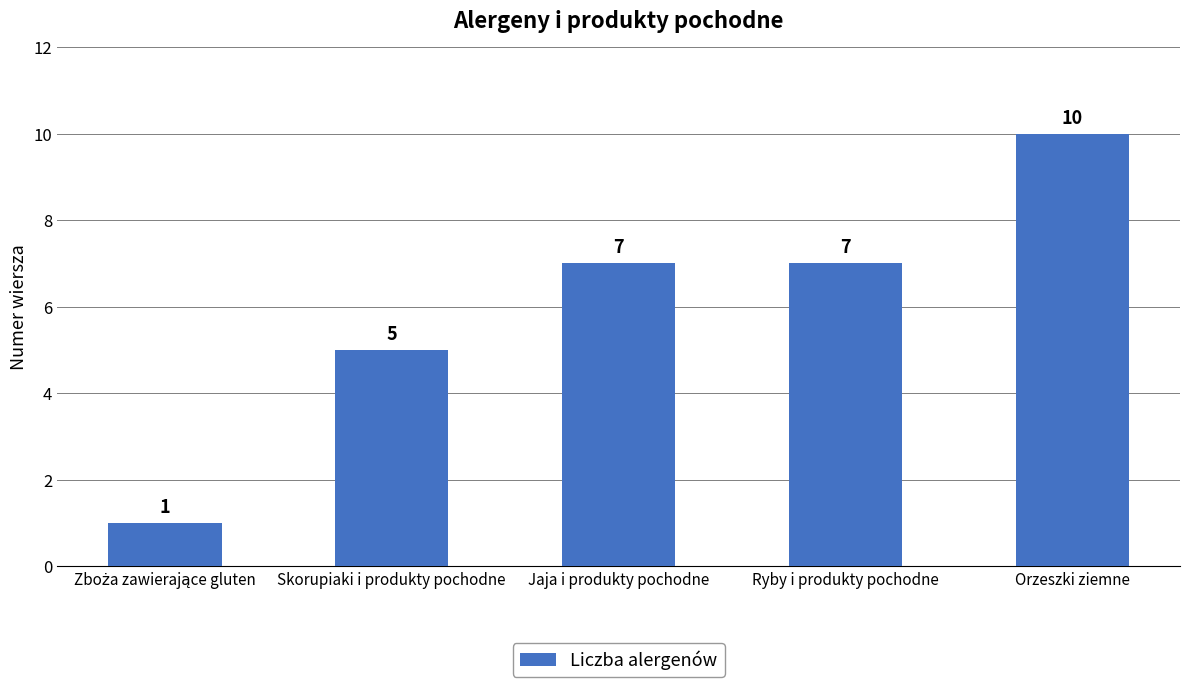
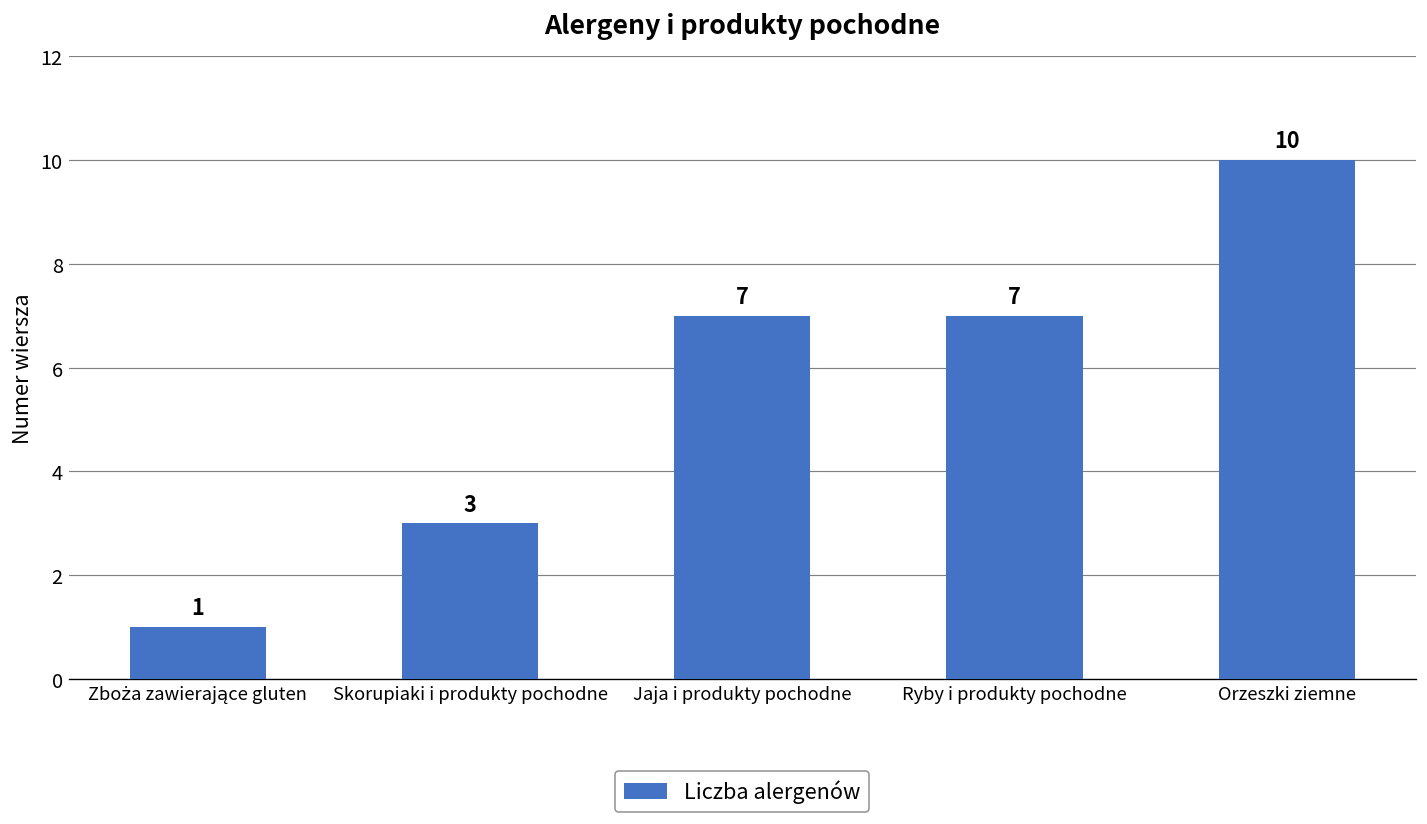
  {
    "Zboża zawierające gluten": 1,
-   "Skorupiaki i produkty pochodne": 5,
+   "Skorupiaki i produkty pochodne": 3,
    "Jaja i produkty pochodne": 7,
    "Ryby i produkty pochodne": 7,
    "Orzeszki ziemne": 10
  }
